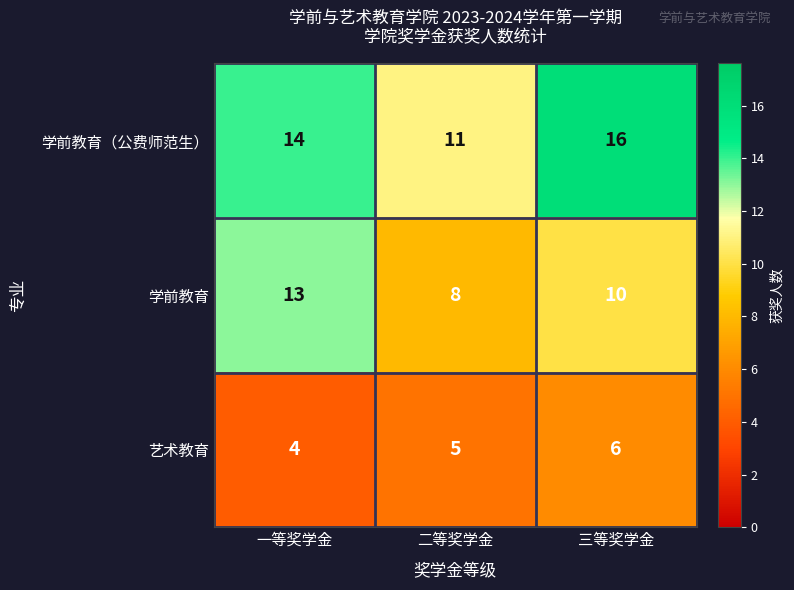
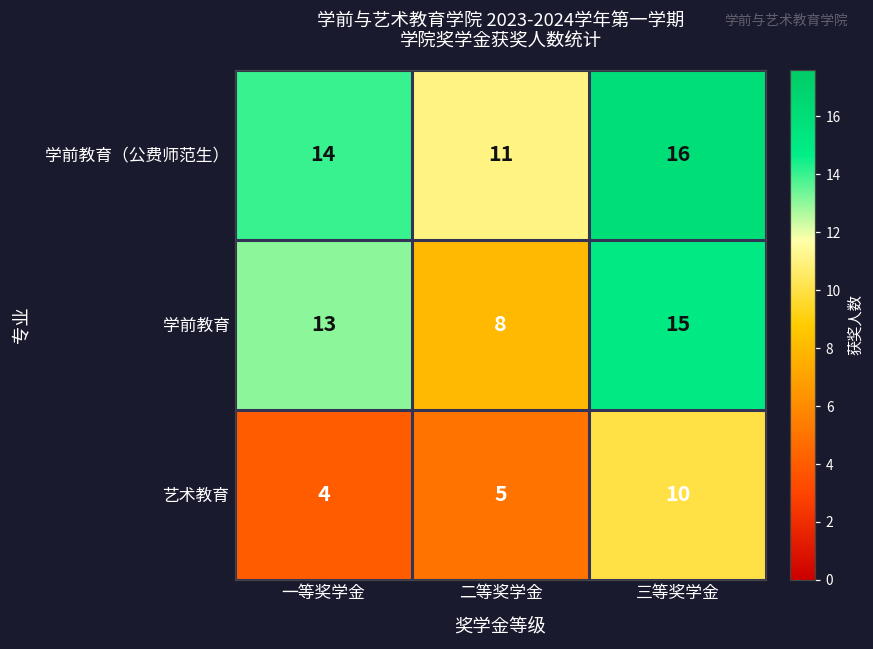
  {
    "学前教育（公费师范生）": {
      "一等奖学金": 14,
      "二等奖学金": 11,
      "三等奖学金": 16
    },
    "学前教育": {
      "一等奖学金": 13,
      "二等奖学金": 8,
-     "三等奖学金": 10
+     "三等奖学金": 15
    },
    "艺术教育": {
      "一等奖学金": 4,
      "二等奖学金": 5,
-     "三等奖学金": 6
+     "三等奖学金": 10
    }
  }
